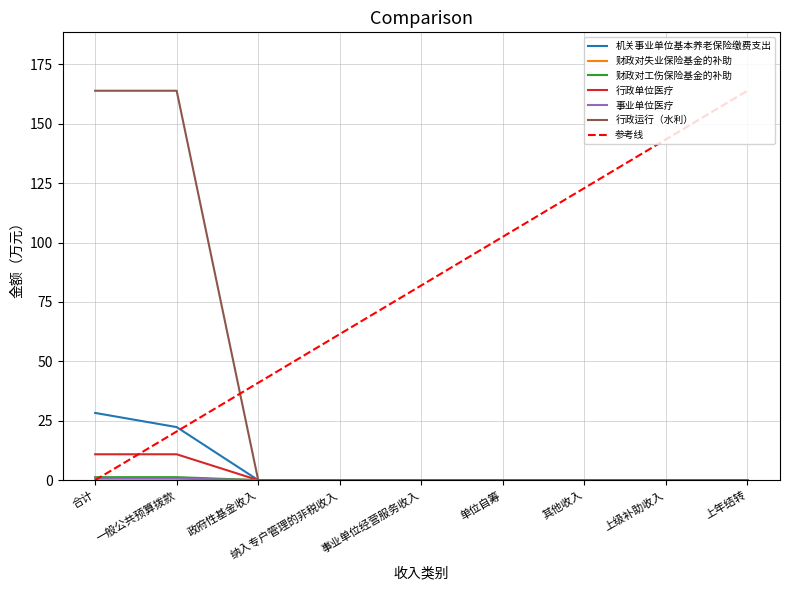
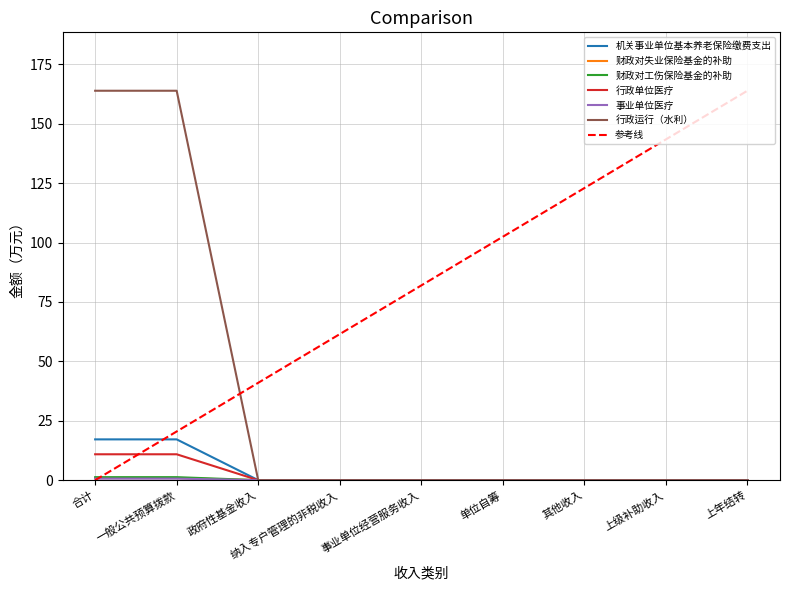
  {
    "机关事业单位基本养老保险缴费支出": {
-     "合计": 28,
-     "一般公共预算拨款": 22
+     "合计": 17,
+     "一般公共预算拨款": 17
    },
    "行政单位医疗": {
      "合计": 11,
      "一般公共预算拨款": 11
    },
    "行政运行（水利）": {
      "合计": 164,
      "一般公共预算拨款": 164
    }
  }
